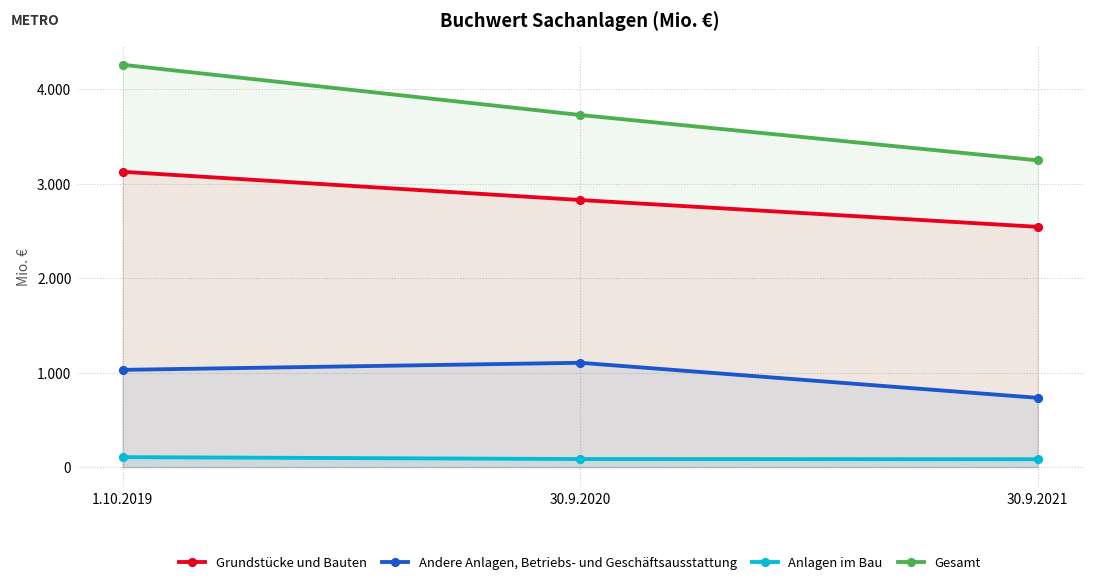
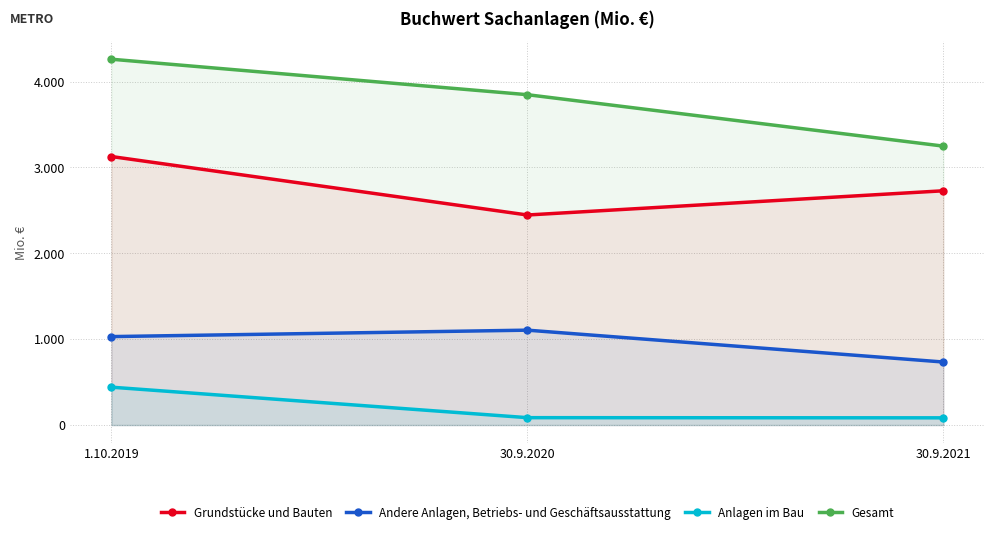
  {
    "Grundstücke und Bauten": {
      "1.10.2019": 3.1,
-     "30.9.2020": 2.8,
-     "30.9.2021": 2.5
+     "30.9.2020": 2.4,
+     "30.9.2021": 2.7
    },
    "Andere Anlagen, Betriebs- und Geschäftsausstattung": {
      "1.10.2019": 1.0,
      "30.9.2020": 1.1,
      "30.9.2021": 0.7
    },
    "Anlagen im Bau": {
-     "1.10.2019": 0.1,
+     "1.10.2019": 0.4,
      "30.9.2020": 0.1,
      "30.9.2021": 0.1
    },
    "Gesamt": {
      "1.10.2019": 4.3,
-     "30.9.2020": 3.7,
+     "30.9.2020": 3.8,
      "30.9.2021": 3.2
    }
  }
